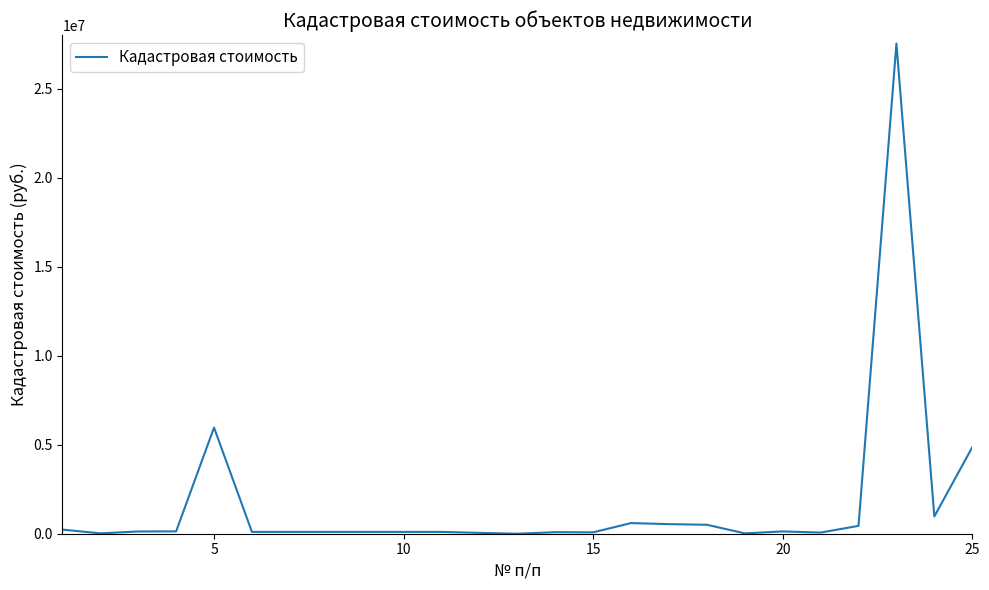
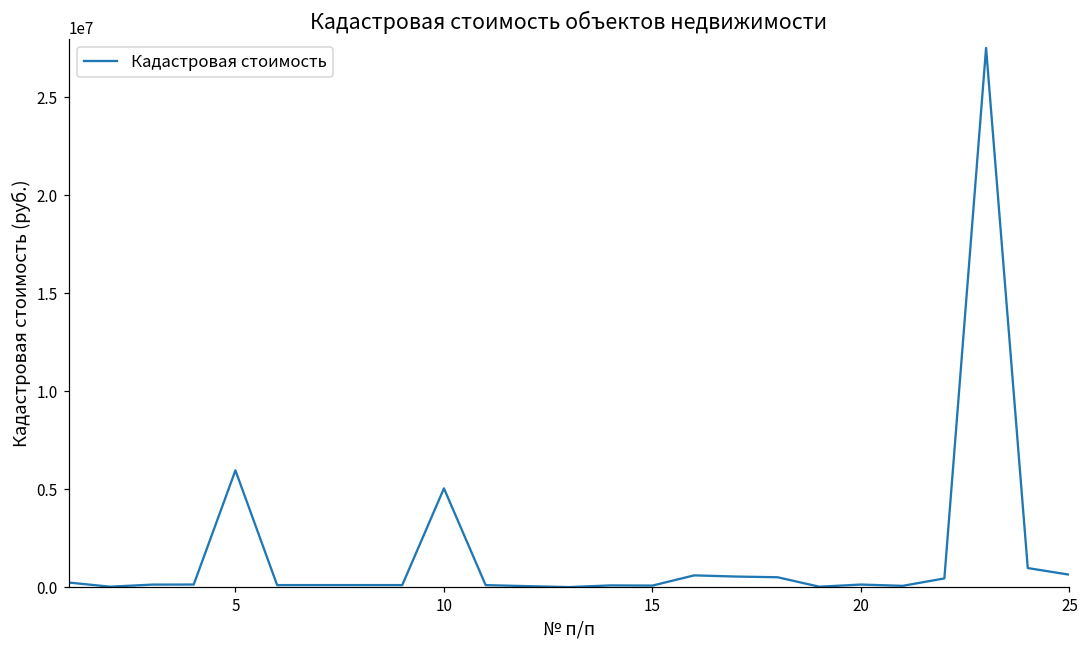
  {
    "5": 6000000,
-   "10": 100000,
+   "10": 5000000,
    "15": 100000,
    "20": 100000,
-   "25": 4900000
+   "25": 600000
  }
